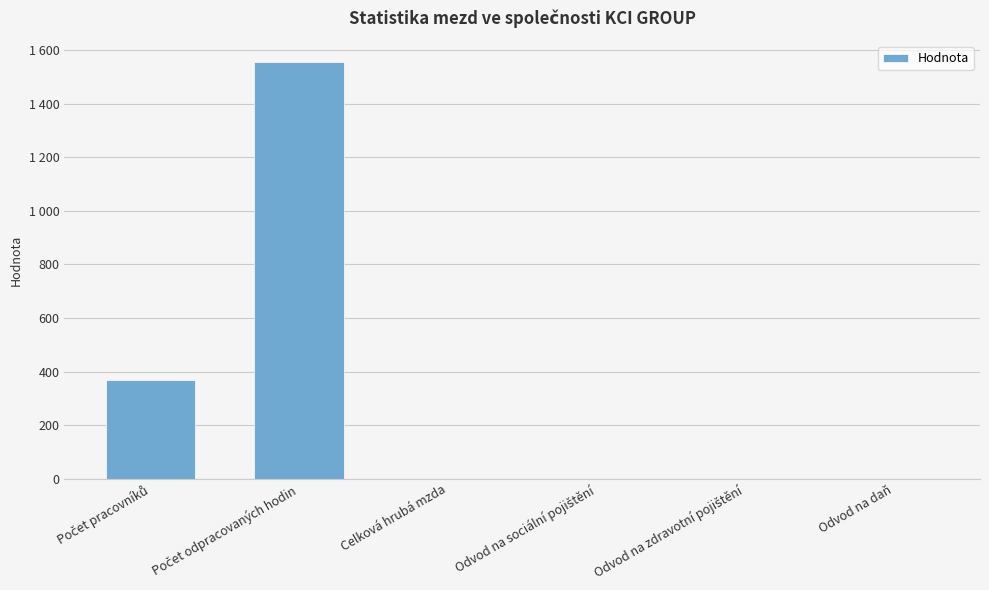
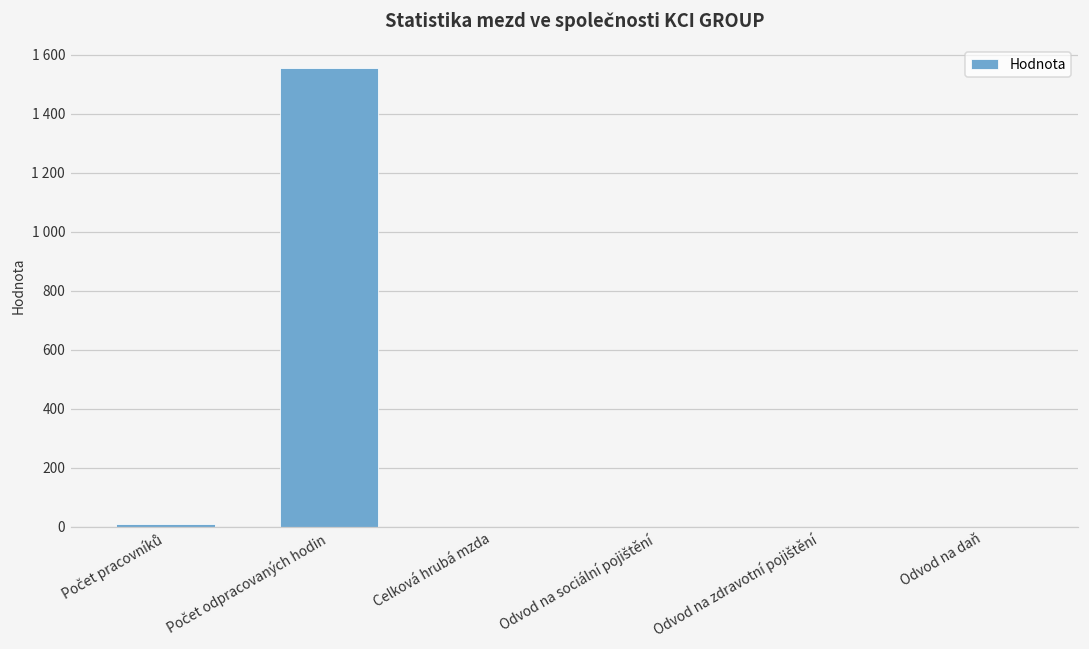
  {
-   "Počet pracovníků": 370,
+   "Počet pracovníků": 10,
    "Počet odpracovaných hodin": 1560,
    "Celková hrubá mzda": 0,
    "Odvod na sociální pojištění": 0,
    "Odvod na zdravotní pojištění": 0,
    "Odvod na daň": 0
  }
